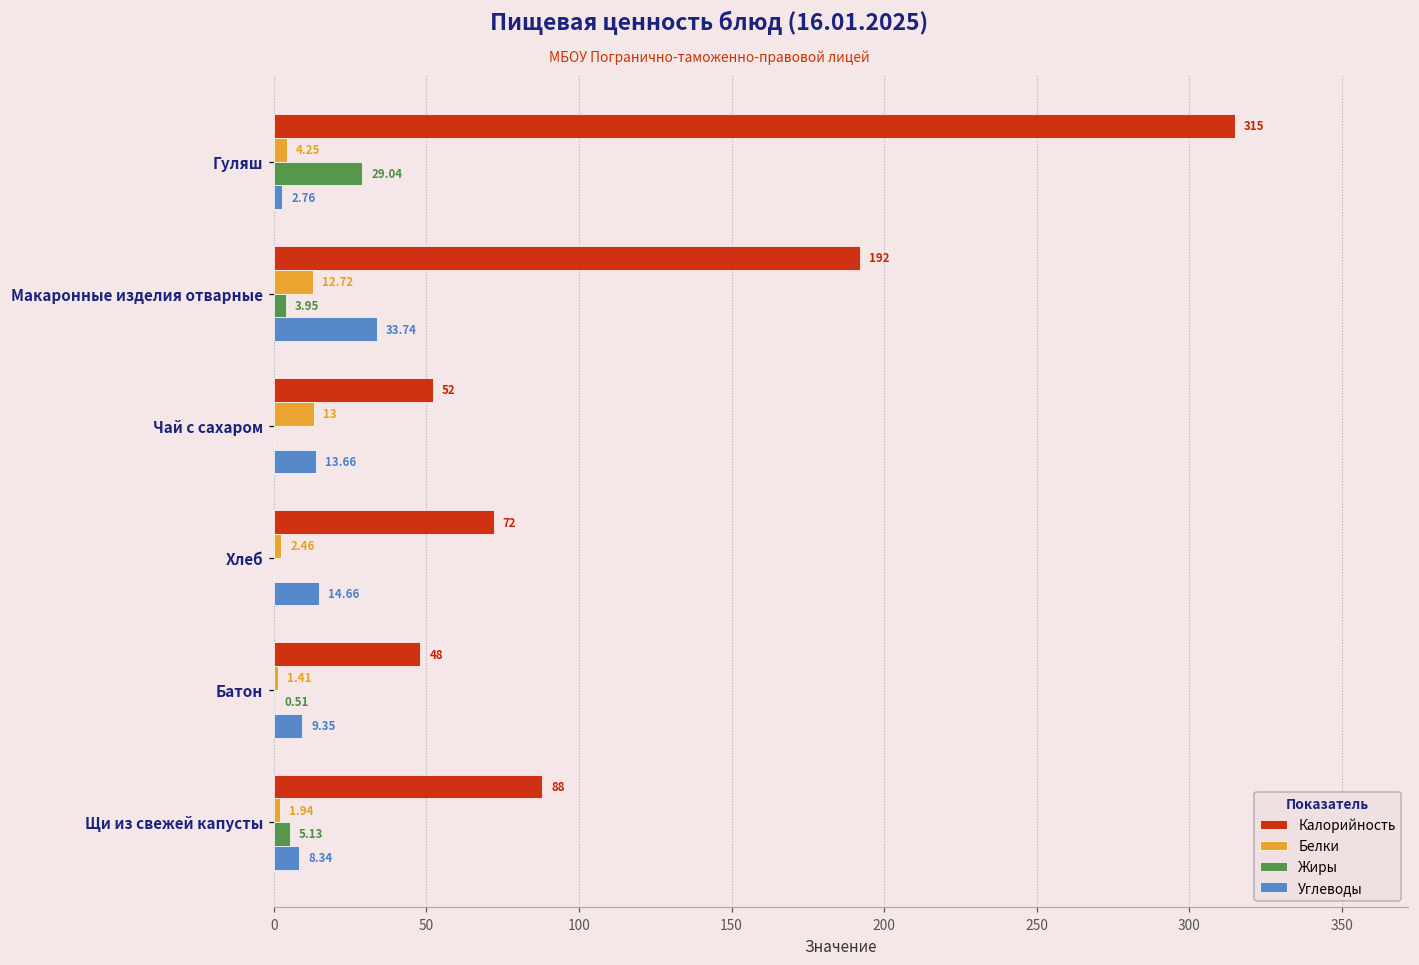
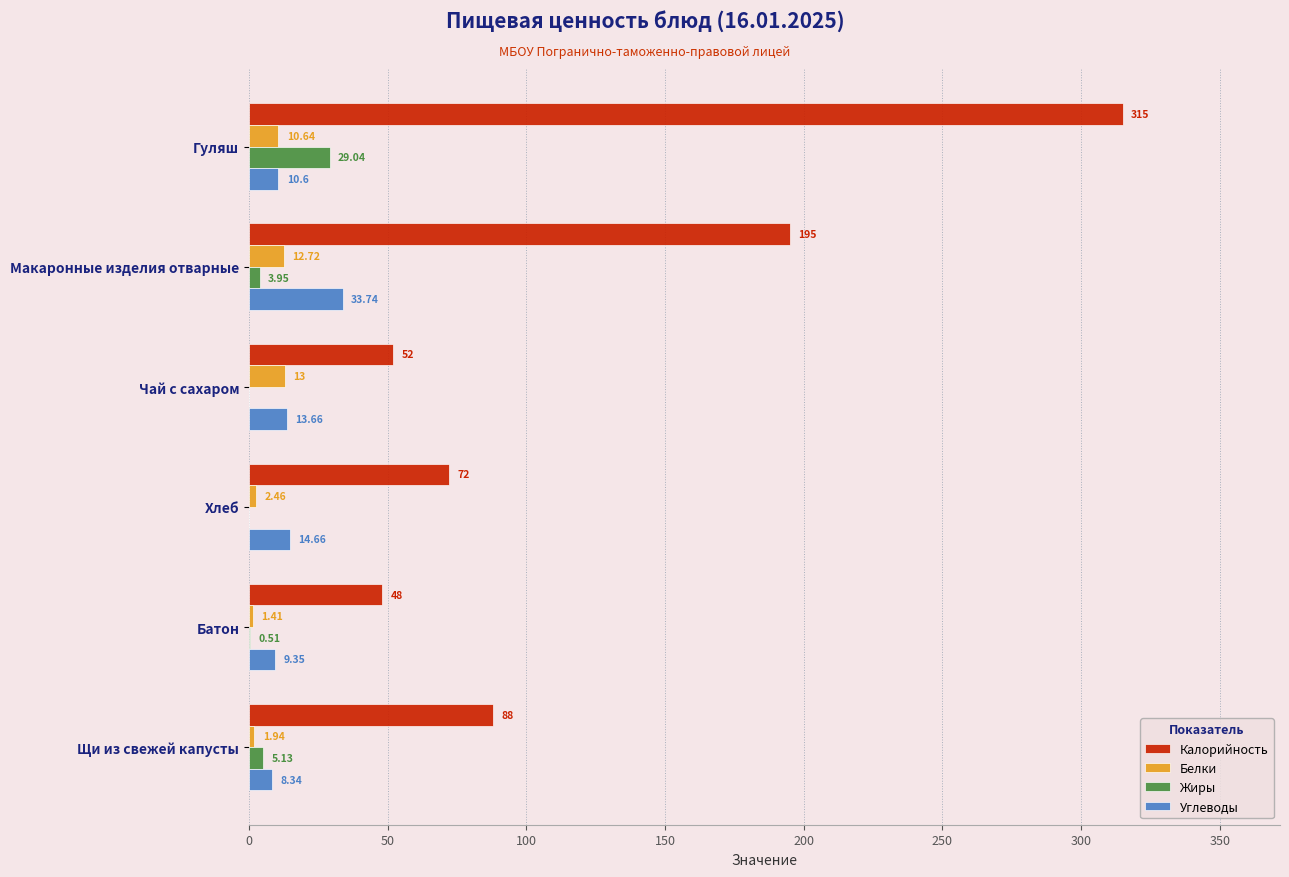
  {
    "Калорийность": {
      "Гуляш": 315,
-     "Макаронные изделия отварные": 192,
+     "Макаронные изделия отварные": 195,
      "Чай с сахаром": 52,
      "Хлеб": 72,
      "Батон": 48,
      "Щи из свежей капусты": 88
    },
    "Белки": {
-     "Гуляш": 4.25,
+     "Гуляш": 10.64,
      "Макаронные изделия отварные": 12.72,
      "Чай с сахаром": 13,
      "Хлеб": 2.46,
      "Батон": 1.41,
      "Щи из свежей капусты": 1.94
    },
    "Жиры": {
      "Гуляш": 29.04,
      "Макаронные изделия отварные": 3.95,
      "Батон": 0.51,
      "Щи из свежей капусты": 5.13
    },
    "Углеводы": {
-     "Гуляш": 2.76,
+     "Гуляш": 10.6,
      "Макаронные изделия отварные": 33.74,
      "Чай с сахаром": 13.66,
      "Хлеб": 14.66,
      "Батон": 9.35,
      "Щи из свежей капусты": 8.34
    }
  }
